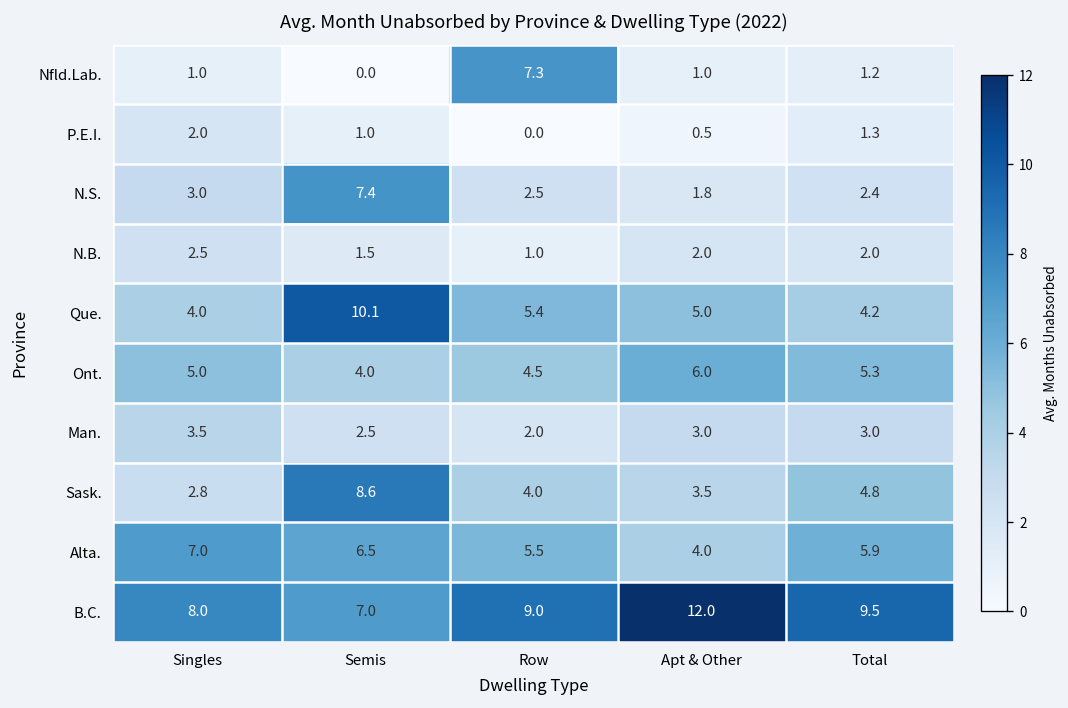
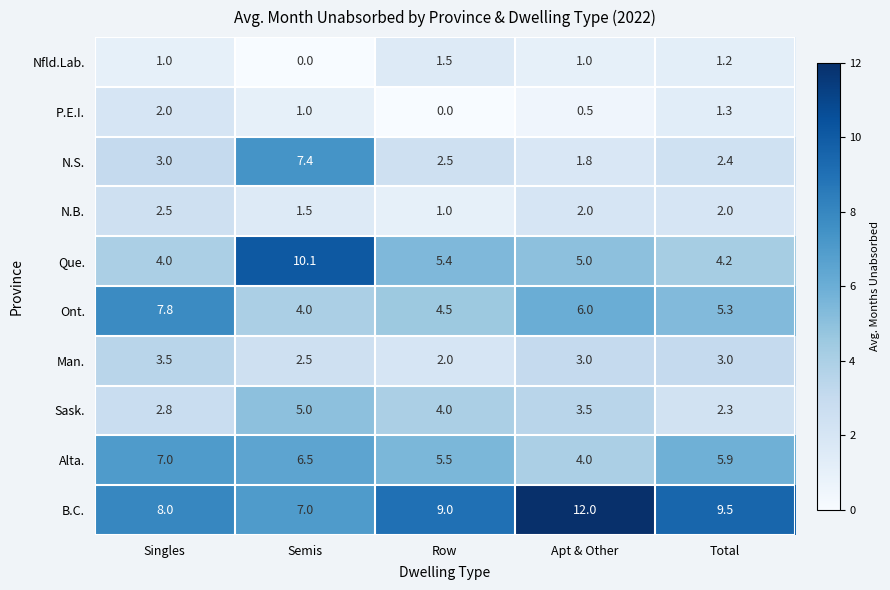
  {
    "Nfld.Lab.": {
      "Singles": 1.0,
      "Semis": 0.0,
-     "Row": 7.3,
+     "Row": 1.5,
      "Apt & Other": 1.0,
      "Total": 1.2
    },
    "P.E.I.": {
      "Singles": 2.0,
      "Semis": 1.0,
      "Row": 0.0,
      "Apt & Other": 0.5,
      "Total": 1.3
    },
    "N.S.": {
      "Singles": 3.0,
      "Semis": 7.4,
      "Row": 2.5,
      "Apt & Other": 1.8,
      "Total": 2.4
    },
    "N.B.": {
      "Singles": 2.5,
      "Semis": 1.5,
      "Row": 1.0,
      "Apt & Other": 2.0,
      "Total": 2.0
    },
    "Que.": {
      "Singles": 4.0,
      "Semis": 10.1,
      "Row": 5.4,
      "Apt & Other": 5.0,
      "Total": 4.2
    },
    "Ont.": {
-     "Singles": 5.0,
+     "Singles": 7.8,
      "Semis": 4.0,
      "Row": 4.5,
      "Apt & Other": 6.0,
      "Total": 5.3
    },
    "Man.": {
      "Singles": 3.5,
      "Semis": 2.5,
      "Row": 2.0,
      "Apt & Other": 3.0,
      "Total": 3.0
    },
    "Sask.": {
      "Singles": 2.8,
-     "Semis": 8.6,
+     "Semis": 5.0,
      "Row": 4.0,
      "Apt & Other": 3.5,
-     "Total": 4.8
+     "Total": 2.3
    },
    "Alta.": {
      "Singles": 7.0,
      "Semis": 6.5,
      "Row": 5.5,
      "Apt & Other": 4.0,
      "Total": 5.9
    },
    "B.C.": {
      "Singles": 8.0,
      "Semis": 7.0,
      "Row": 9.0,
      "Apt & Other": 12.0,
      "Total": 9.5
    }
  }
